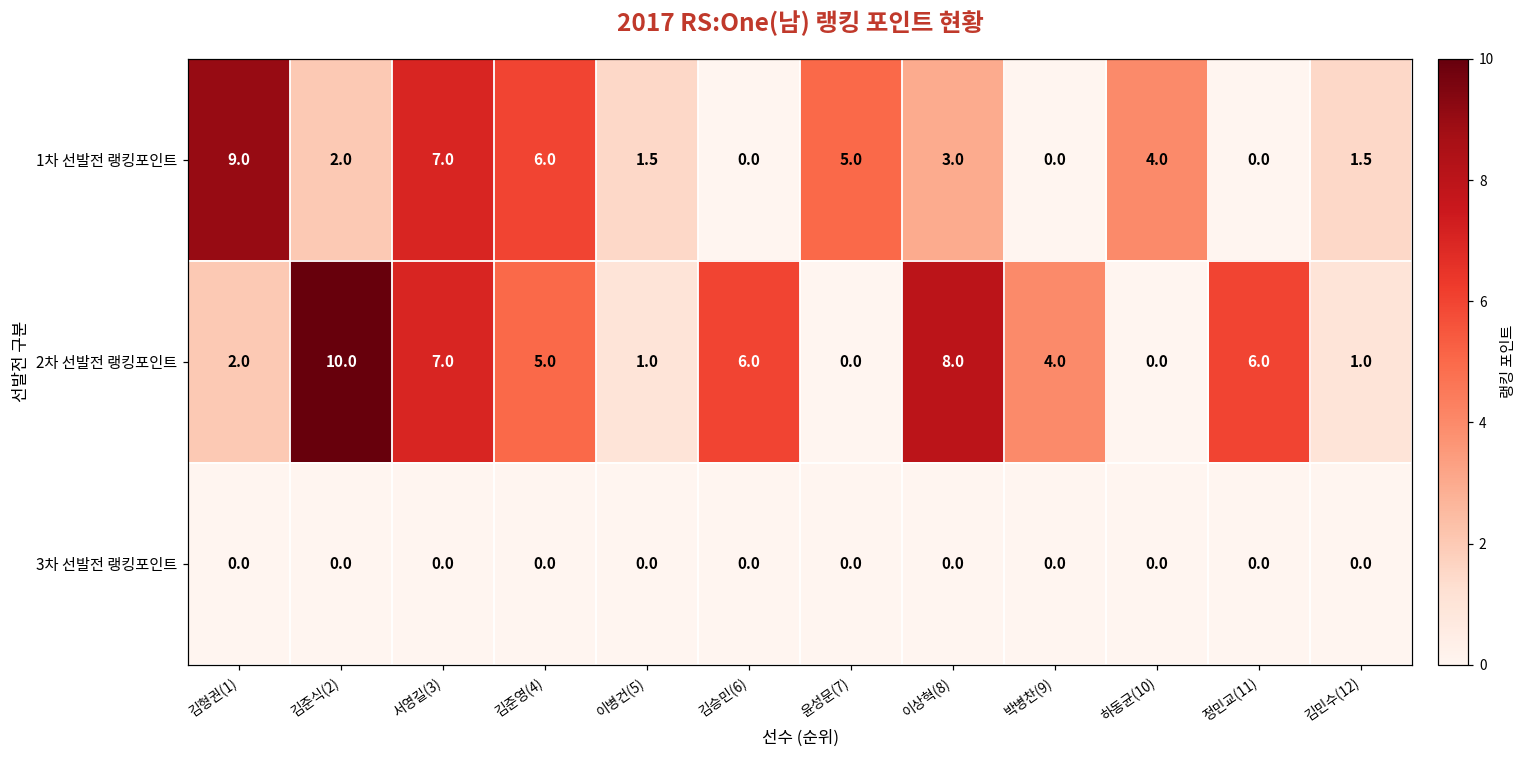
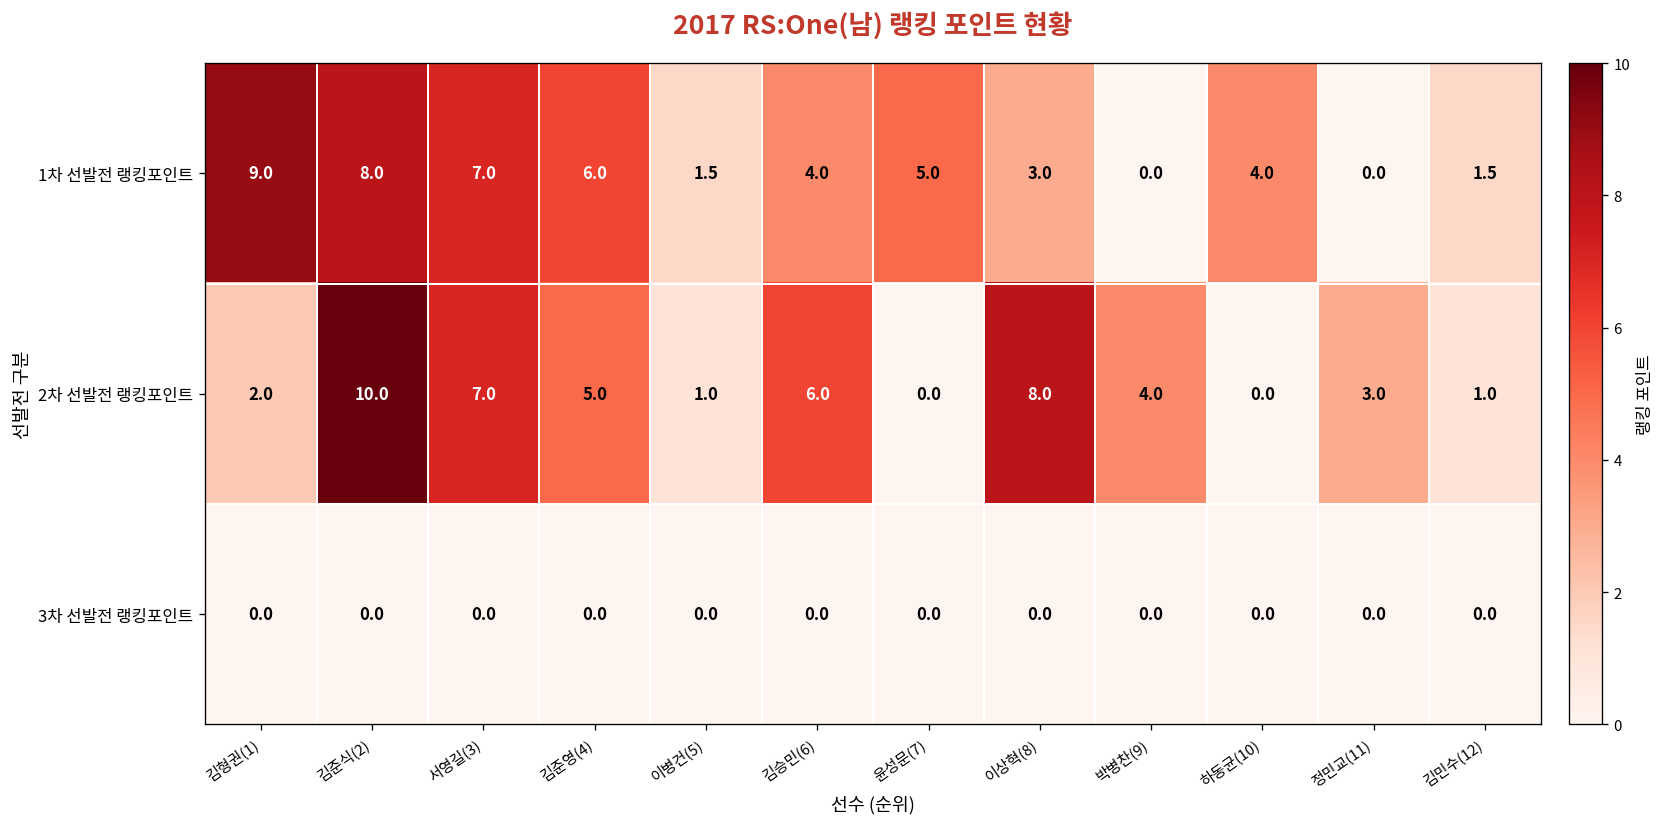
  {
    "1차 선발전 랭킹포인트": {
      "김형권(1)": 9.0,
-     "김준식(2)": 2.0,
+     "김준식(2)": 8.0,
      "서영길(3)": 7.0,
      "김준영(4)": 6.0,
      "이병건(5)": 1.5,
-     "김승민(6)": 0.0,
+     "김승민(6)": 4.0,
      "윤성문(7)": 5.0,
      "이상혁(8)": 3.0,
      "박병찬(9)": 0.0,
      "하동균(10)": 4.0,
      "정민교(11)": 0.0,
      "김민수(12)": 1.5
    },
    "2차 선발전 랭킹포인트": {
      "김형권(1)": 2.0,
      "김준식(2)": 10.0,
      "서영길(3)": 7.0,
      "김준영(4)": 5.0,
      "이병건(5)": 1.0,
      "김승민(6)": 6.0,
      "윤성문(7)": 0.0,
      "이상혁(8)": 8.0,
      "박병찬(9)": 4.0,
      "하동균(10)": 0.0,
-     "정민교(11)": 6.0,
+     "정민교(11)": 3.0,
      "김민수(12)": 1.0
    },
    "3차 선발전 랭킹포인트": {
      "김형권(1)": 0.0,
      "김준식(2)": 0.0,
      "서영길(3)": 0.0,
      "김준영(4)": 0.0,
      "이병건(5)": 0.0,
      "김승민(6)": 0.0,
      "윤성문(7)": 0.0,
      "이상혁(8)": 0.0,
      "박병찬(9)": 0.0,
      "하동균(10)": 0.0,
      "정민교(11)": 0.0,
      "김민수(12)": 0.0
    }
  }
